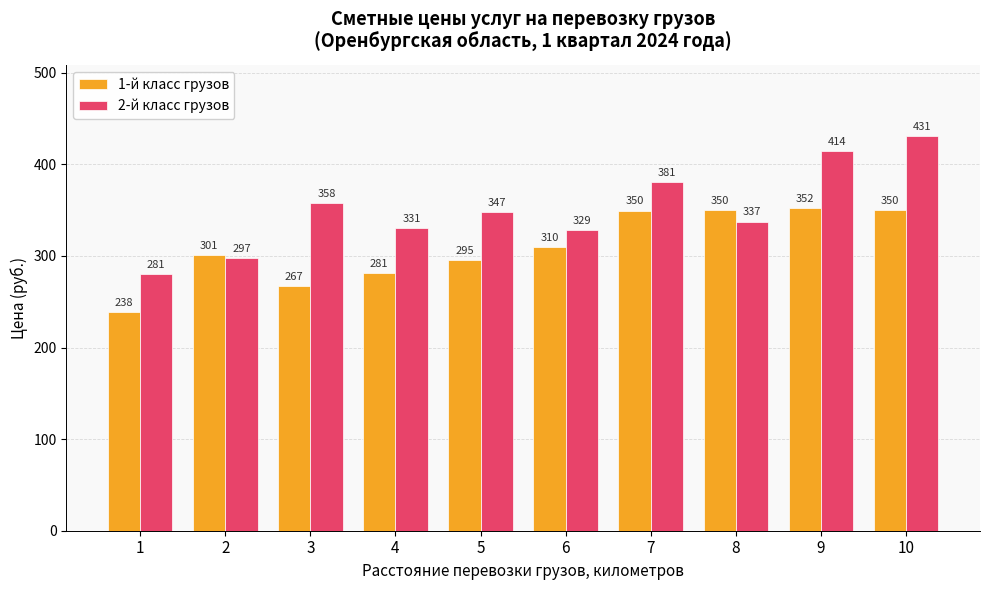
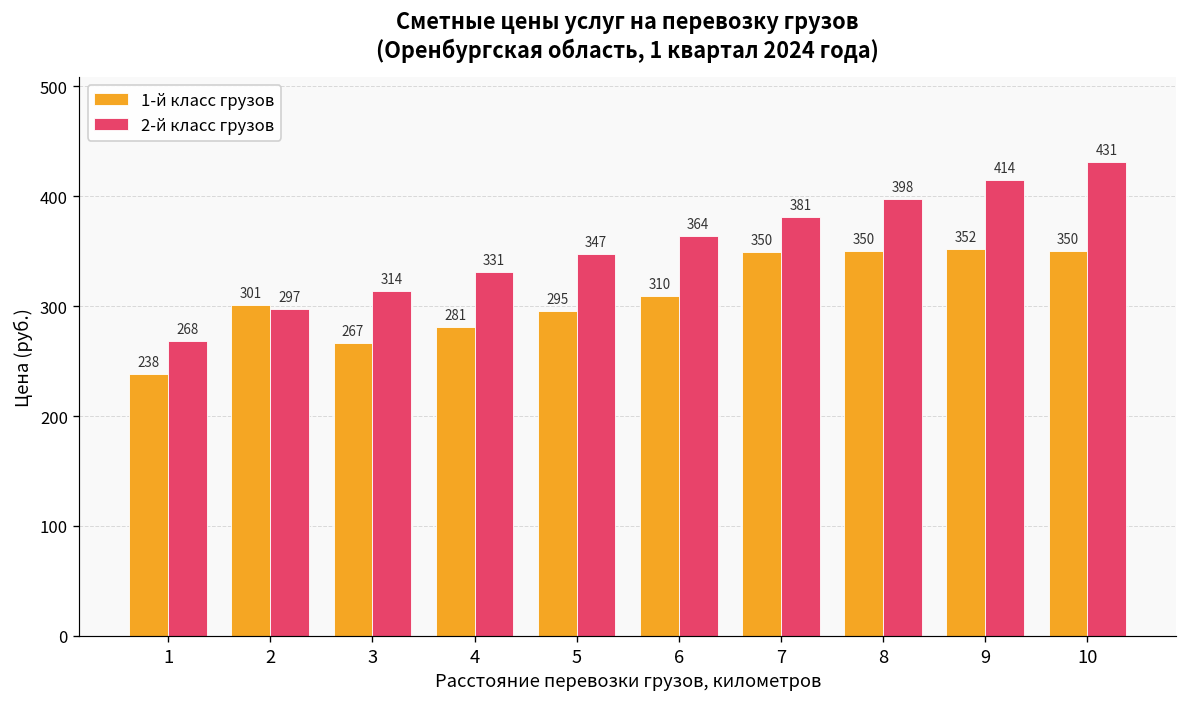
  {
    "1-й класс грузов": {
      "1": 238,
      "2": 301,
      "3": 267,
      "4": 281,
      "5": 295,
      "6": 310,
      "7": 350,
      "8": 350,
      "9": 352,
      "10": 350
    },
    "2-й класс грузов": {
-     "1": 281,
+     "1": 268,
      "2": 297,
-     "3": 358,
+     "3": 314,
      "4": 331,
      "5": 347,
-     "6": 329,
+     "6": 364,
      "7": 381,
-     "8": 337,
+     "8": 398,
      "9": 414,
      "10": 431
    }
  }
